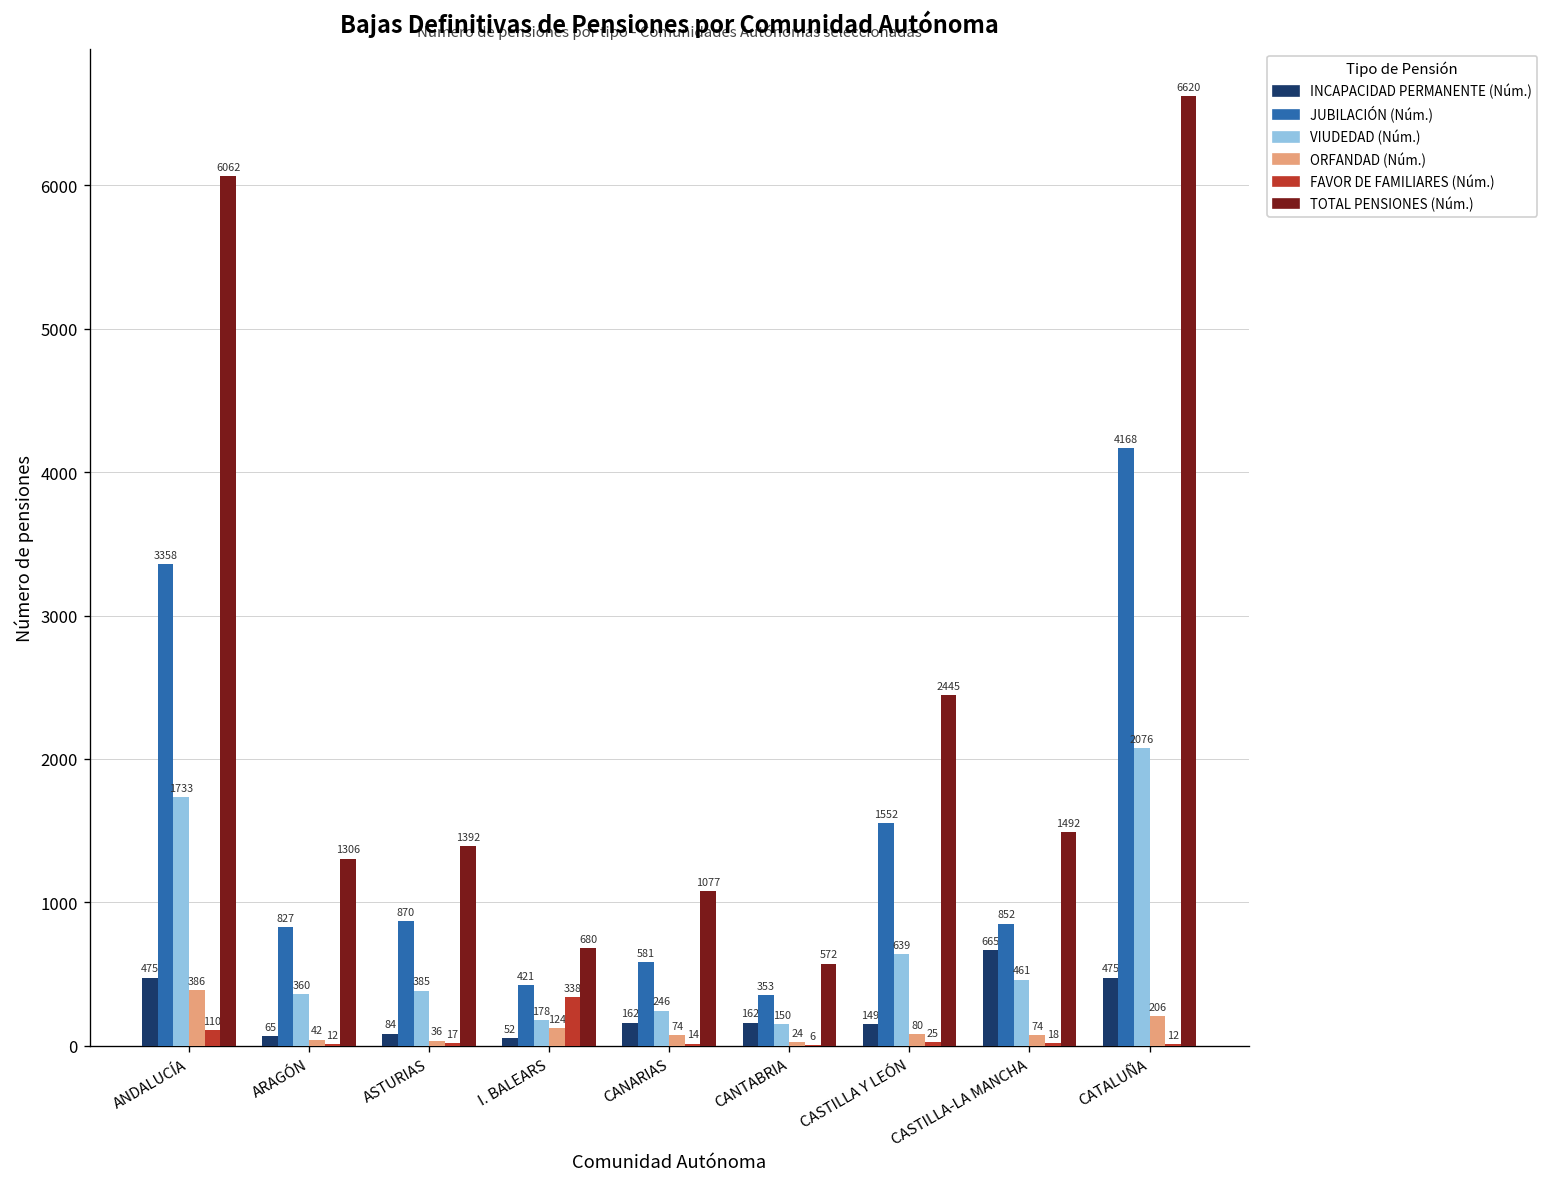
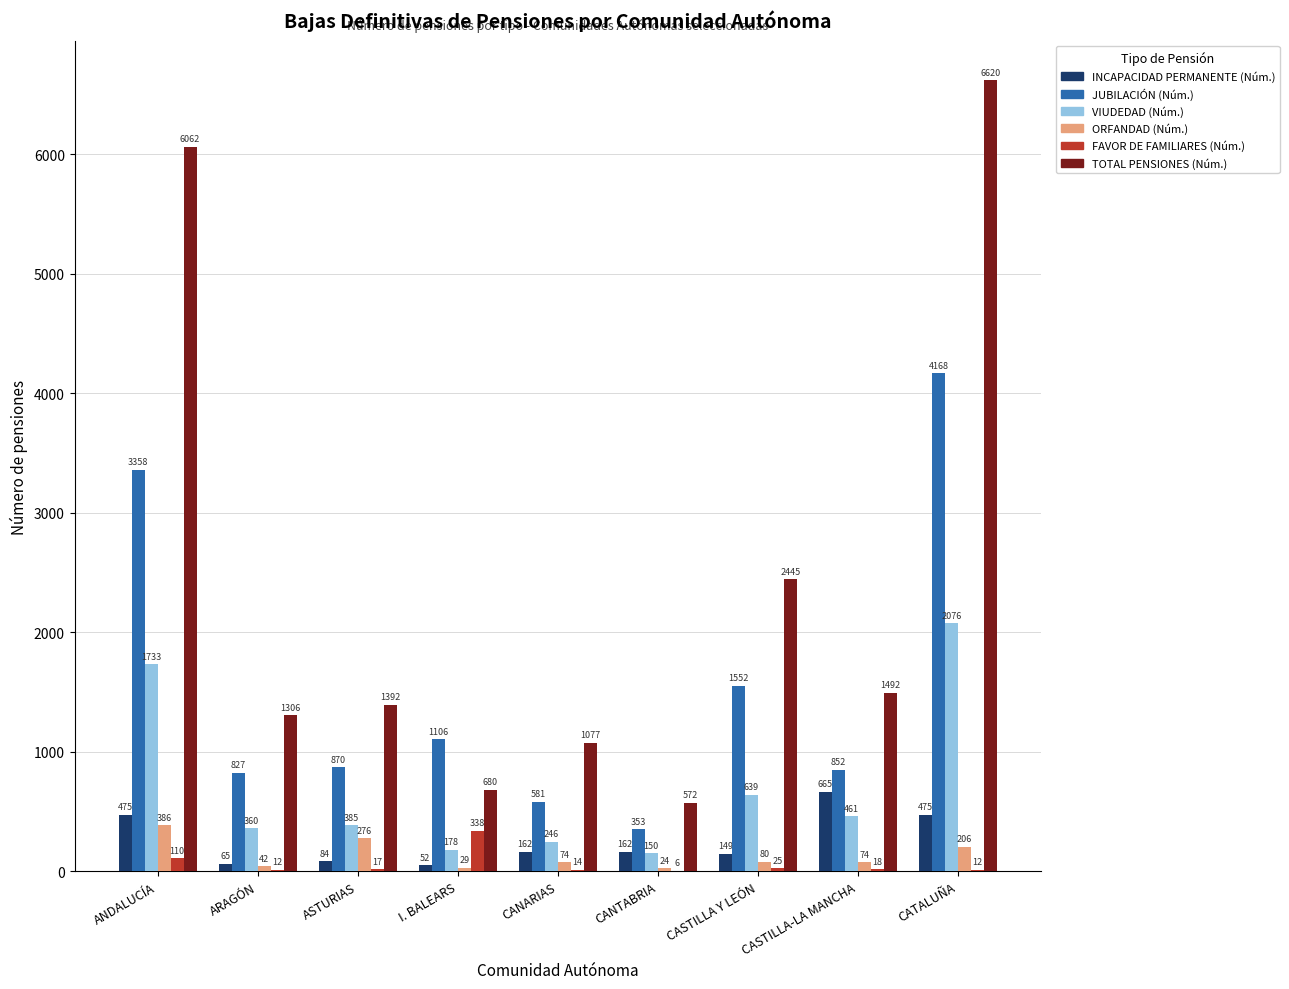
  {
    "INCAPACIDAD PERMANENTE (Núm.)": {
      "ANDALUCÍA": 475,
      "ARAGÓN": 65,
      "ASTURIAS": 84,
      "I. BALEARS": 52,
      "CANARIAS": 162,
      "CANTABRIA": 162,
      "CASTILLA Y LEÓN": 149,
      "CASTILLA-LA MANCHA": 665,
      "CATALUÑA": 475
    },
    "JUBILACIÓN (Núm.)": {
      "ANDALUCÍA": 3358,
      "ARAGÓN": 827,
      "ASTURIAS": 870,
-     "I. BALEARS": 421,
+     "I. BALEARS": 1106,
      "CANARIAS": 581,
      "CANTABRIA": 353,
      "CASTILLA Y LEÓN": 1552,
      "CASTILLA-LA MANCHA": 852,
      "CATALUÑA": 4168
    },
    "VIUDEDAD (Núm.)": {
      "ANDALUCÍA": 1733,
      "ARAGÓN": 360,
      "ASTURIAS": 385,
      "I. BALEARS": 178,
      "CANARIAS": 246,
      "CANTABRIA": 150,
      "CASTILLA Y LEÓN": 639,
      "CASTILLA-LA MANCHA": 461,
      "CATALUÑA": 2076
    },
    "ORFANDAD (Núm.)": {
      "ANDALUCÍA": 386,
      "ARAGÓN": 42,
-     "ASTURIAS": 36,
-     "I. BALEARS": 124,
+     "ASTURIAS": 276,
+     "I. BALEARS": 29,
      "CANARIAS": 74,
      "CANTABRIA": 24,
      "CASTILLA Y LEÓN": 80,
      "CASTILLA-LA MANCHA": 74,
      "CATALUÑA": 206
    },
    "FAVOR DE FAMILIARES (Núm.)": {
      "ANDALUCÍA": 110,
      "ARAGÓN": 12,
      "ASTURIAS": 17,
      "I. BALEARS": 338,
      "CANARIAS": 14,
      "CANTABRIA": 6,
      "CASTILLA Y LEÓN": 25,
      "CASTILLA-LA MANCHA": 18,
      "CATALUÑA": 12
    },
    "TOTAL PENSIONES (Núm.)": {
      "ANDALUCÍA": 6062,
      "ARAGÓN": 1306,
      "ASTURIAS": 1392,
      "I. BALEARS": 680,
      "CANARIAS": 1077,
      "CANTABRIA": 572,
      "CASTILLA Y LEÓN": 2445,
      "CASTILLA-LA MANCHA": 1492,
      "CATALUÑA": 6620
    }
  }
